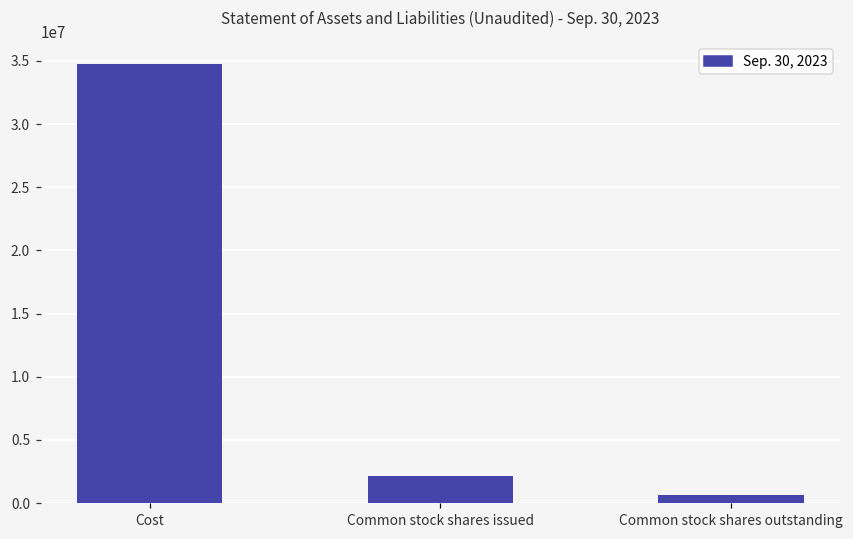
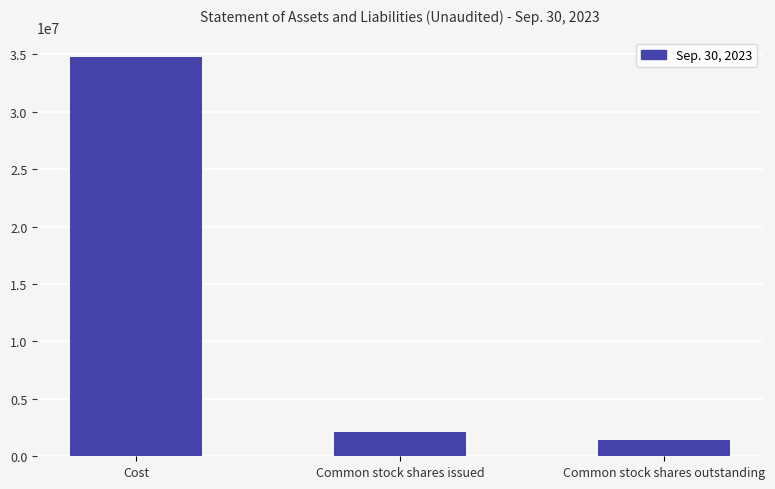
  {
    "Cost": 34700000,
    "Common stock shares issued": 2100000,
-   "Common stock shares outstanding": 600000
+   "Common stock shares outstanding": 1400000
  }
